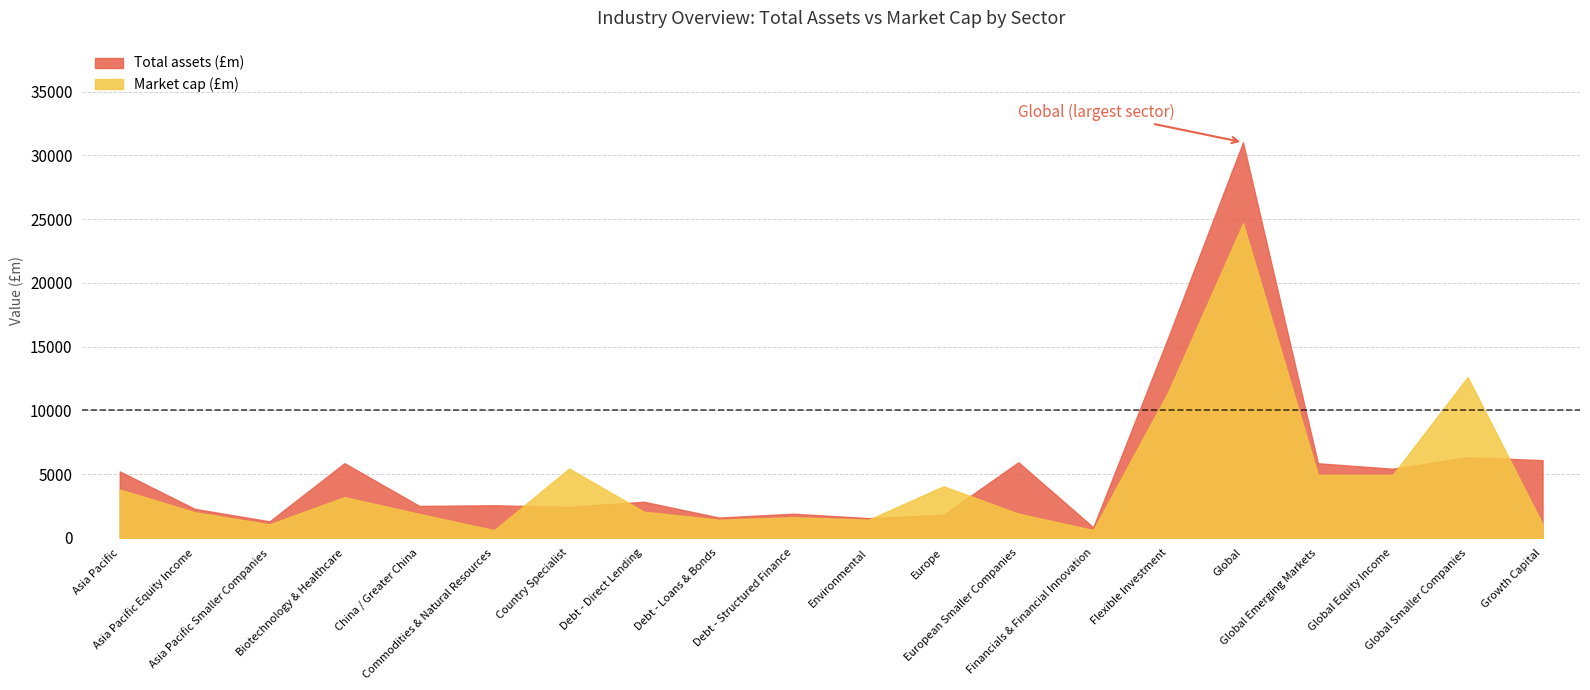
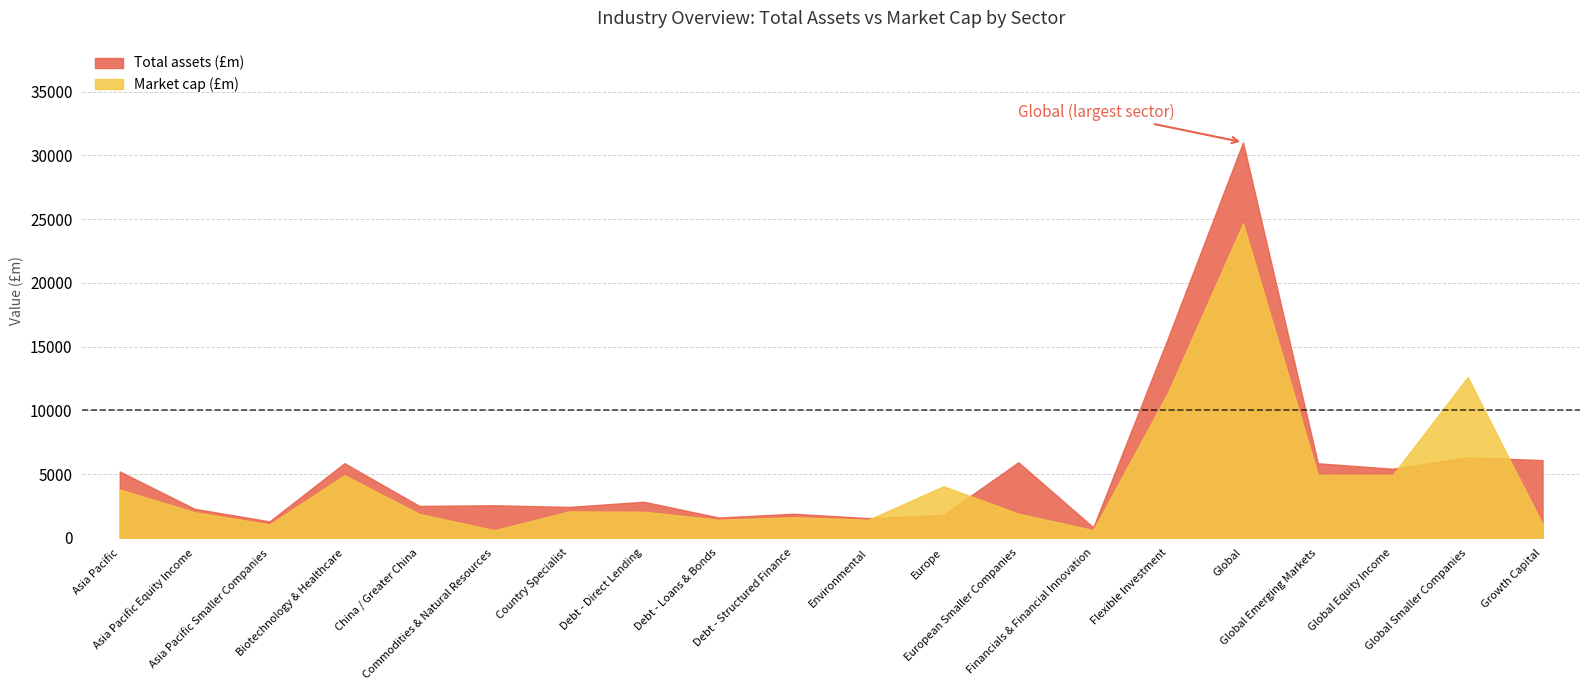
  {
    "Total assets (£m)": {
      "Asia Pacific": 5200,
      "Asia Pacific Equity Income": 2300,
      "Asia Pacific Smaller Companies": 1300,
      "Biotechnology & Healthcare": 5900,
      "China / Greater China": 2500,
      "Commodities & Natural Resources": 2600,
      "Country Specialist": 2400,
      "Debt - Direct Lending": 2800,
      "Debt - Structured Finance": 1900,
      "Europe": 1800,
      "European Smaller Companies": 5900,
      "Financials & Financial Innovation": 800,
      "Flexible Investment": 15700,
      "Global": 31000,
      "Global Emerging Markets": 5900,
      "Global Equity Income": 5400,
      "Global Smaller Companies": 6300,
      "Growth Capital": 6100
    },
    "Market cap (£m)": {
      "Asia Pacific": 3800,
      "Asia Pacific Equity Income": 2000,
      "Asia Pacific Smaller Companies": 1100,
-     "Biotechnology & Healthcare": 3200,
+     "Biotechnology & Healthcare": 4900,
      "China / Greater China": 1900,
      "Commodities & Natural Resources": 600,
-     "Country Specialist": 5400,
+     "Country Specialist": 2100,
      "Debt - Direct Lending": 2100,
      "Debt - Structured Finance": 1600,
      "Europe": 4000,
      "European Smaller Companies": 1900,
      "Financials & Financial Innovation": 600,
      "Flexible Investment": 11400,
      "Global": 24700,
      "Global Emerging Markets": 4900,
      "Global Equity Income": 4900,
      "Global Smaller Companies": 12600,
      "Growth Capital": 1100
    }
  }
